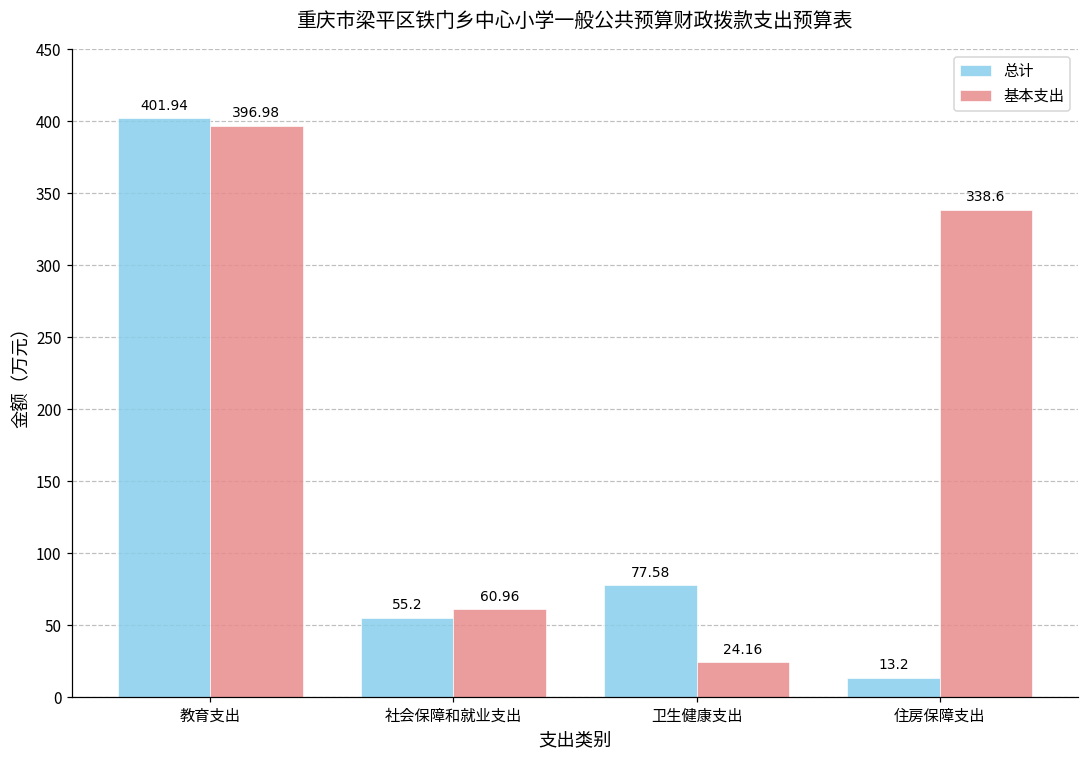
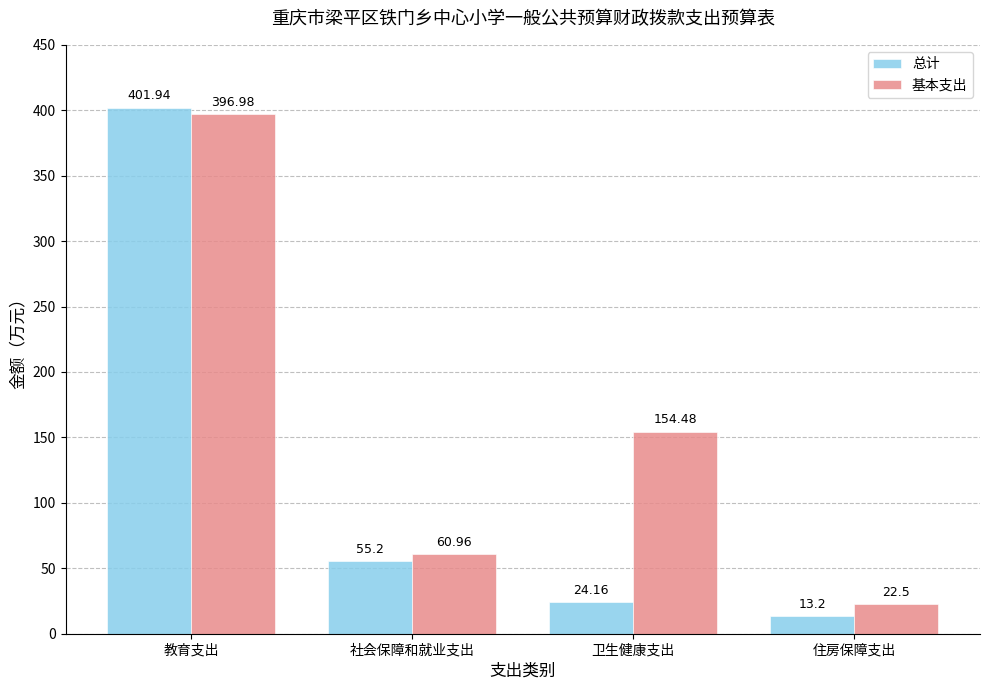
  {
    "总计": {
      "教育支出": 401.94,
      "社会保障和就业支出": 55.2,
-     "卫生健康支出": 77.58,
+     "卫生健康支出": 24.16,
      "住房保障支出": 13.2
    },
    "基本支出": {
      "教育支出": 396.98,
      "社会保障和就业支出": 60.96,
-     "卫生健康支出": 24.16,
-     "住房保障支出": 338.6
+     "卫生健康支出": 154.48,
+     "住房保障支出": 22.5
    }
  }
